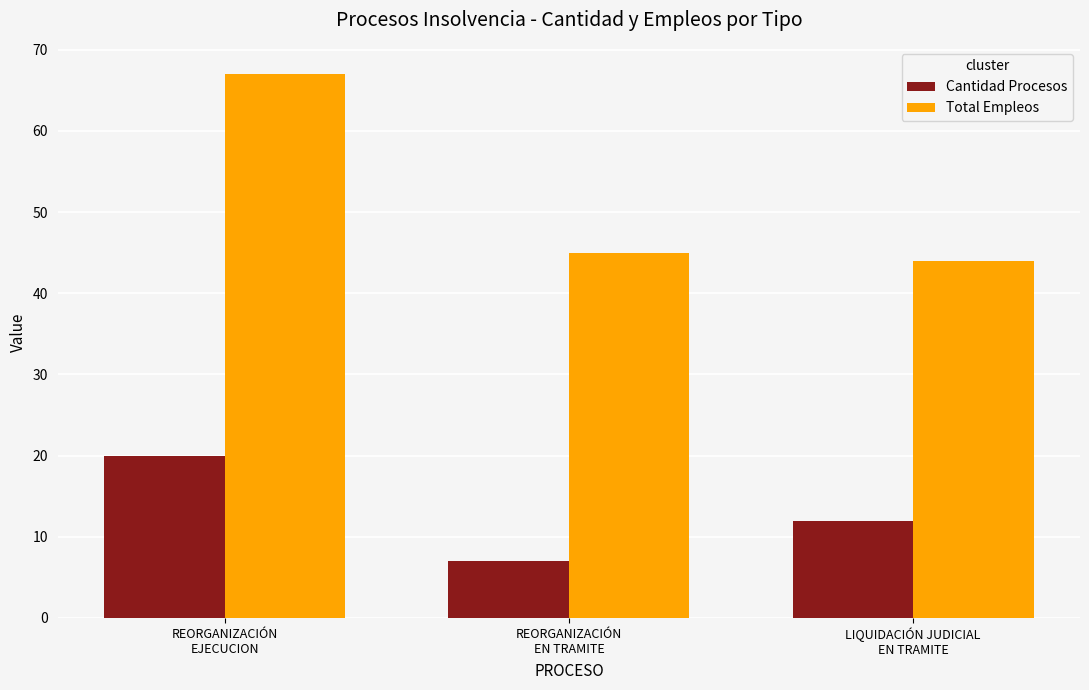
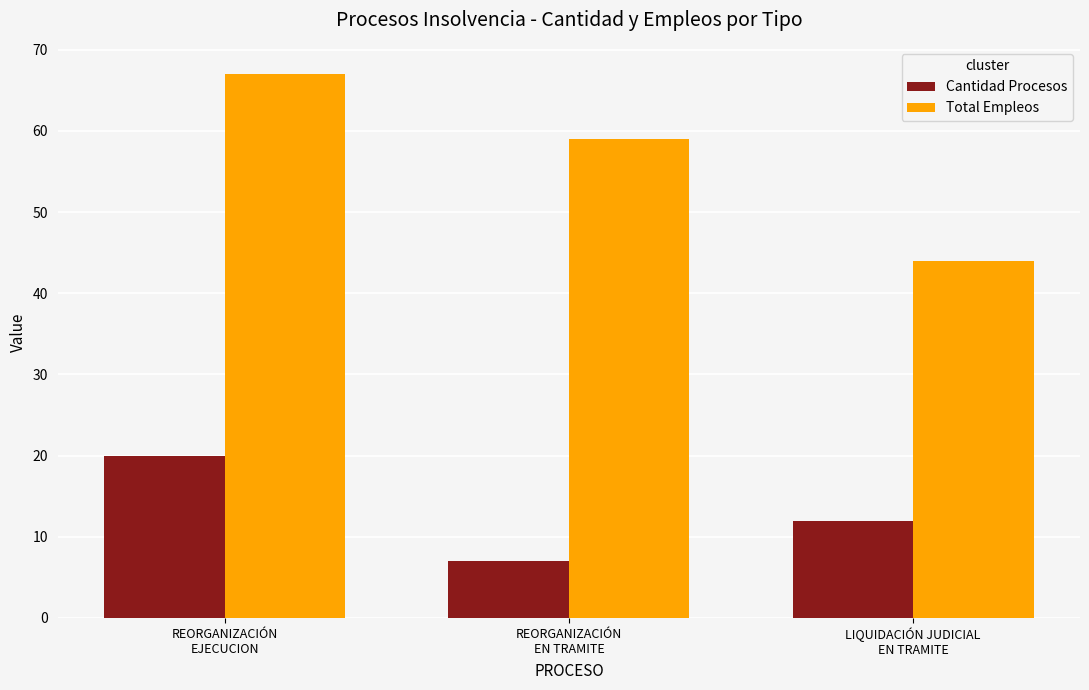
  {
    "Cantidad Procesos": {
      "REORGANIZACIÓN EJECUCION": 20,
      "REORGANIZACIÓN EN TRAMITE": 7,
      "LIQUIDACIÓN JUDICIAL EN TRAMITE": 12
    },
    "Total Empleos": {
      "REORGANIZACIÓN EJECUCION": 67,
-     "REORGANIZACIÓN EN TRAMITE": 45,
+     "REORGANIZACIÓN EN TRAMITE": 59,
      "LIQUIDACIÓN JUDICIAL EN TRAMITE": 44
    }
  }
